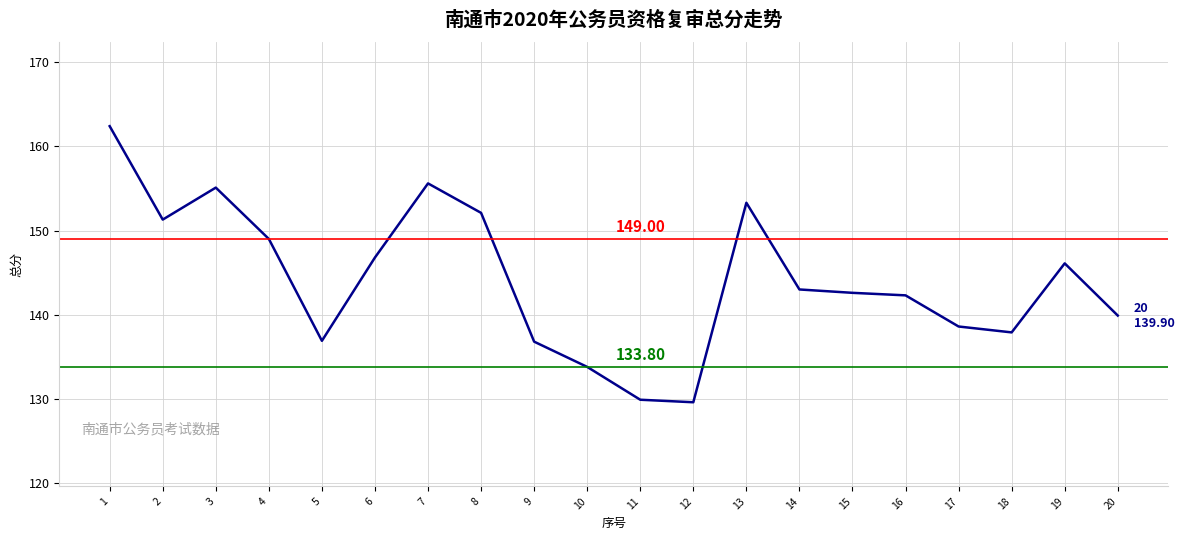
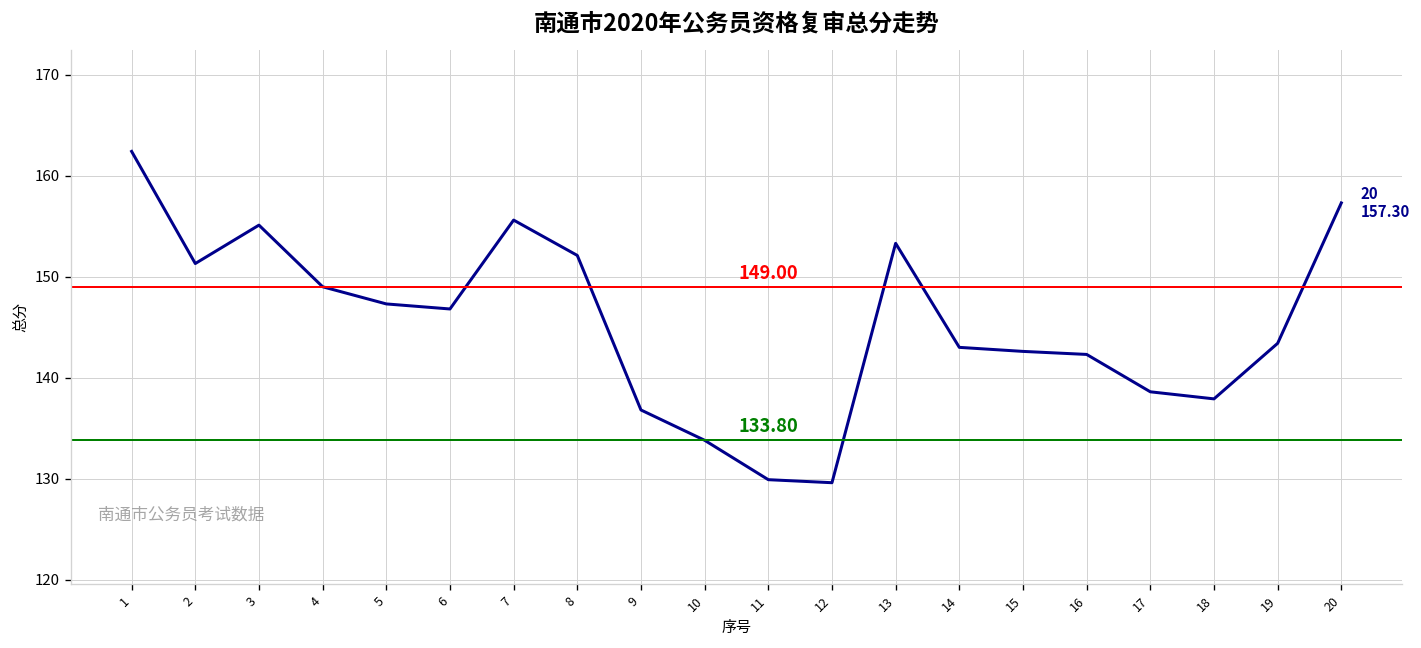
  {
-   "5": 137,
-   "19": 146,
-   "20": 139.90
+   "5": 147,
+   "19": 143,
+   "20": 157.30
  }
